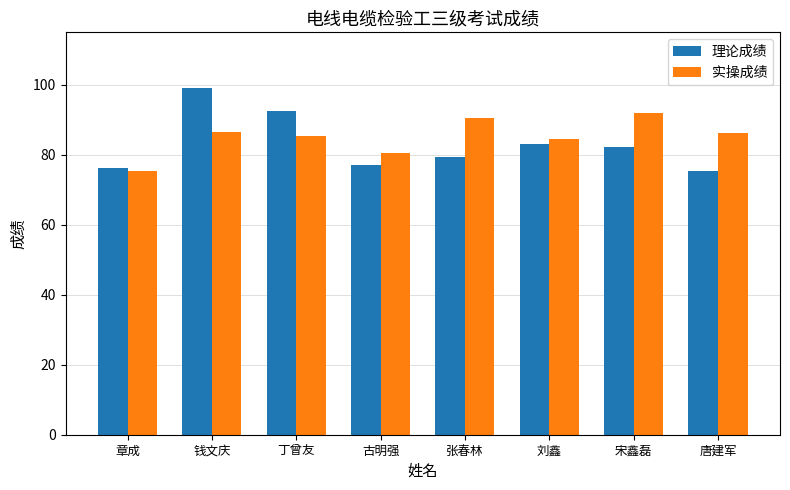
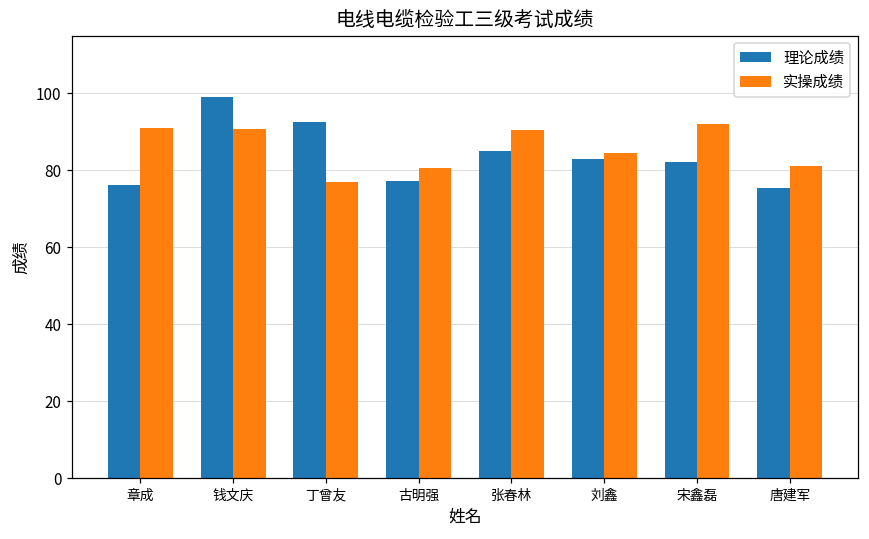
  {
    "理论成绩": {
      "章成": 76,
      "钱文庆": 99,
      "丁曾友": 93,
      "古明强": 77,
-     "张春林": 79,
+     "张春林": 85,
      "刘鑫": 83,
      "宋鑫磊": 82,
      "唐建军": 76
    },
    "实操成绩": {
-     "章成": 75,
-     "钱文庆": 87,
-     "丁曾友": 85,
+     "章成": 91,
+     "钱文庆": 91,
+     "丁曾友": 77,
      "古明强": 81,
      "张春林": 91,
      "刘鑫": 85,
      "宋鑫磊": 92,
-     "唐建军": 86
+     "唐建军": 81
    }
  }
